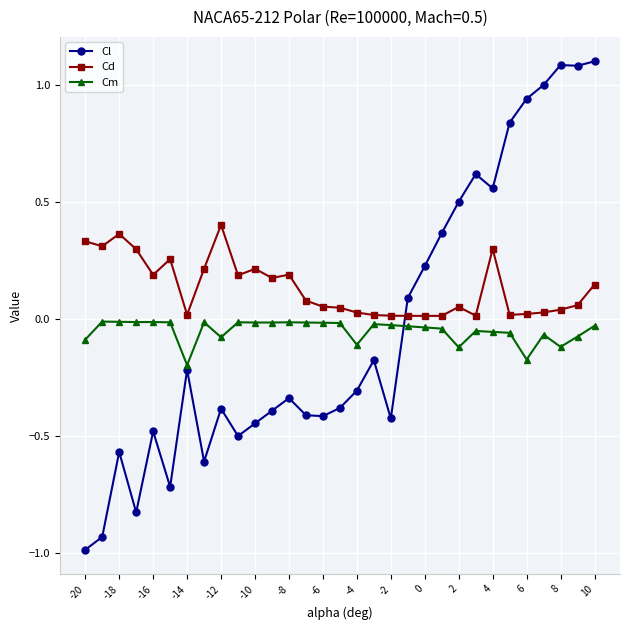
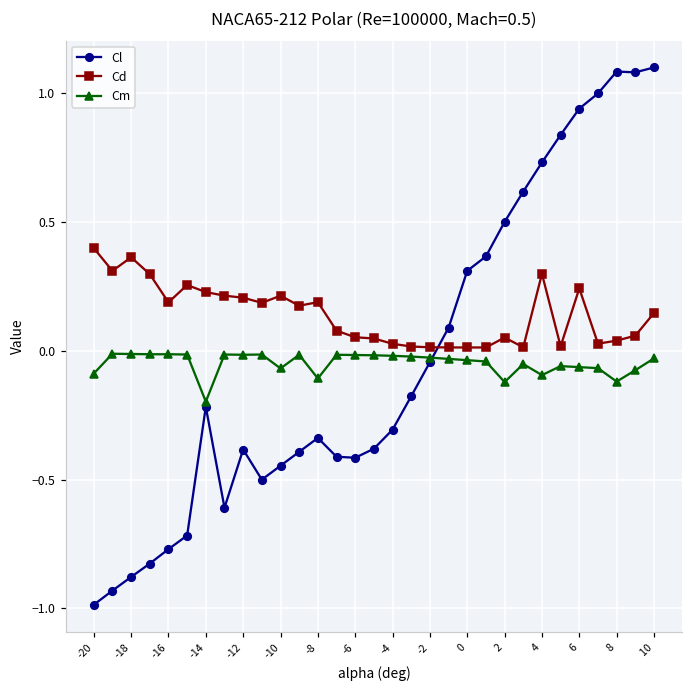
  {
    "Cl": {
      "-20": -0.99,
-     "-18": -0.57,
-     "-16": -0.48,
+     "-18": -0.88,
+     "-16": -0.77,
      "-14": -0.22,
      "-12": -0.38,
      "-10": -0.45,
      "-8": -0.34,
      "-6": -0.42,
      "-4": -0.31,
-     "-2": -0.43,
-     "0": 0.23,
+     "-2": -0.04,
+     "0": 0.31,
      "2": 0.50,
-     "4": 0.56,
+     "4": 0.73,
      "6": 0.94,
      "8": 1.09,
      "10": 1.10
    },
    "Cd": {
-     "-20": 0.33,
+     "-20": 0.40,
      "-18": 0.36,
      "-16": 0.19,
-     "-14": 0.02,
-     "-12": 0.40,
+     "-14": 0.23,
+     "-12": 0.21,
      "-10": 0.21,
      "-8": 0.19,
      "-6": 0.05,
      "-4": 0.03,
      "-2": 0.01,
      "0": 0.01,
      "2": 0.05,
      "4": 0.30,
-     "6": 0.02,
+     "6": 0.24,
      "8": 0.04,
      "10": 0.15
    },
    "Cm": {
      "-20": -0.09,
      "-18": -0.01,
      "-16": -0.01,
      "-14": -0.20,
-     "-12": -0.08,
-     "-10": -0.02,
-     "-8": -0.01,
+     "-12": -0.02,
+     "-10": -0.07,
+     "-8": -0.11,
      "-6": -0.02,
-     "-4": -0.11,
+     "-4": -0.02,
      "-2": -0.03,
      "0": -0.04,
      "2": -0.12,
-     "4": -0.06,
-     "6": -0.17,
+     "4": -0.09,
+     "6": -0.06,
      "8": -0.12,
      "10": -0.03
    }
  }
